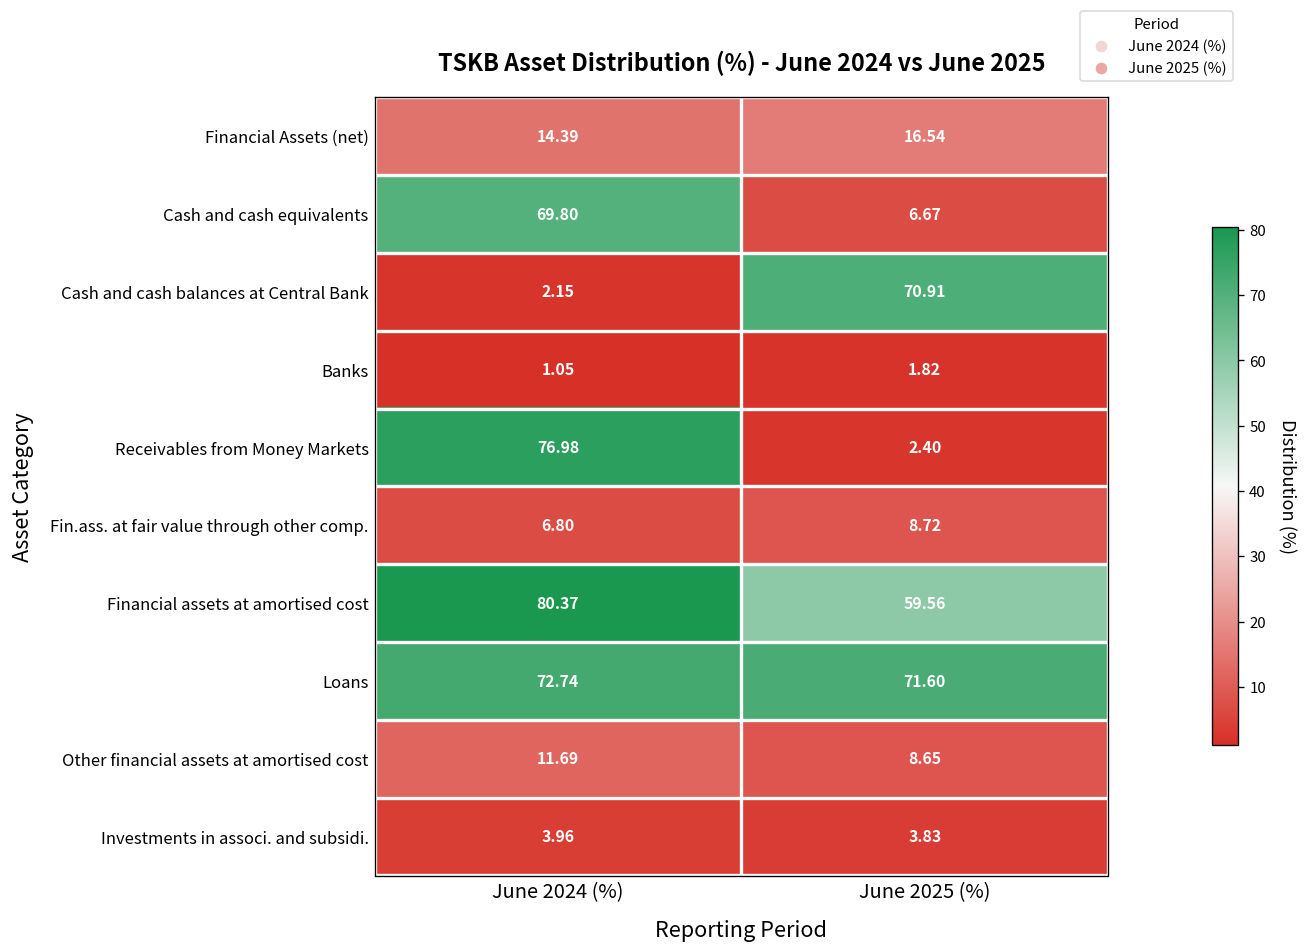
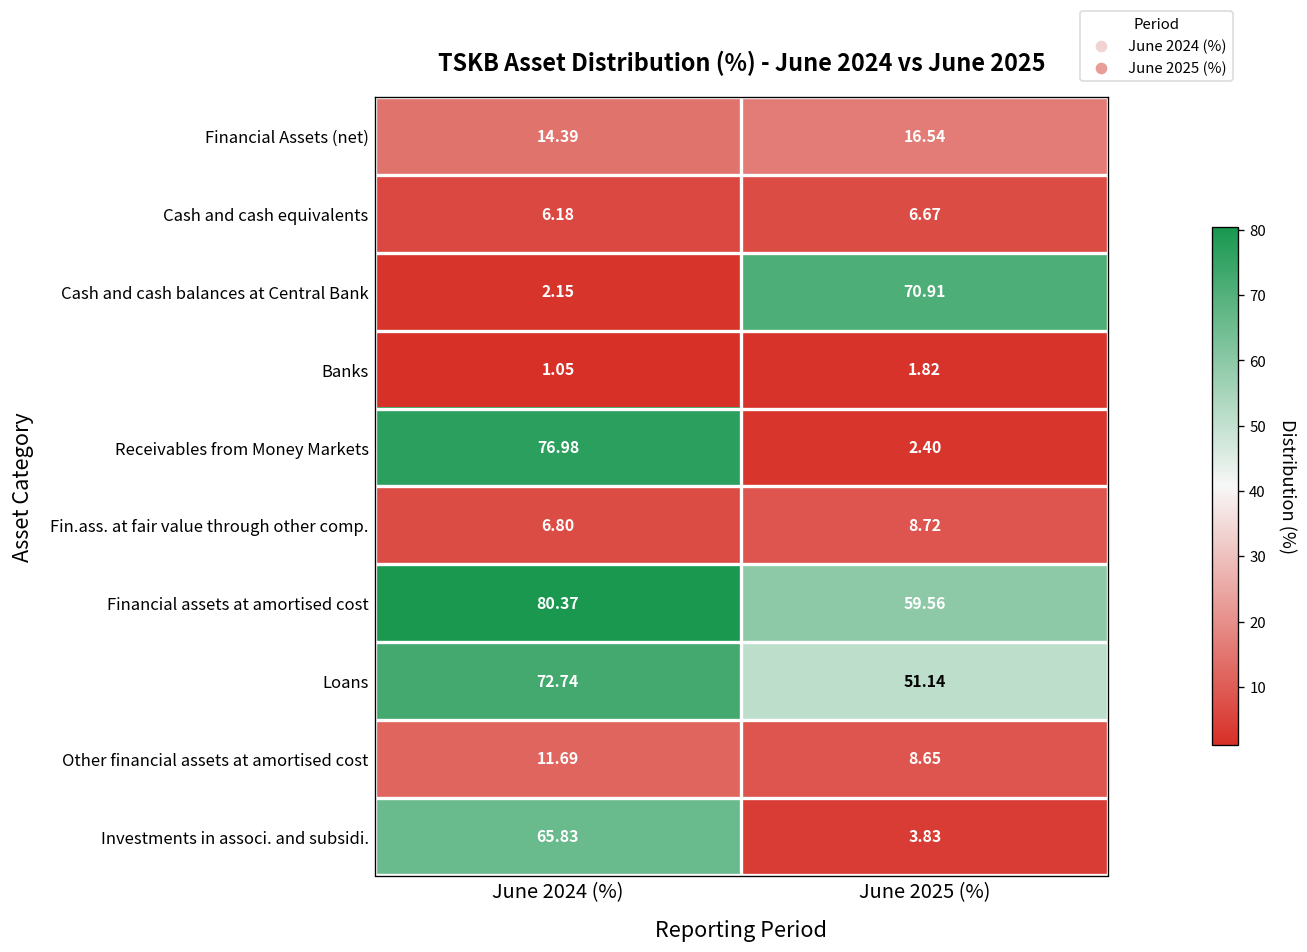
  {
    "Financial Assets (net)": {
      "June 2024 (%)": 14.39,
      "June 2025 (%)": 16.54
    },
    "Cash and cash equivalents": {
-     "June 2024 (%)": 69.80,
+     "June 2024 (%)": 6.18,
      "June 2025 (%)": 6.67
    },
    "Cash and cash balances at Central Bank": {
      "June 2024 (%)": 2.15,
      "June 2025 (%)": 70.91
    },
    "Banks": {
      "June 2024 (%)": 1.05,
      "June 2025 (%)": 1.82
    },
    "Receivables from Money Markets": {
      "June 2024 (%)": 76.98,
      "June 2025 (%)": 2.40
    },
    "Fin.ass. at fair value through other comp.": {
      "June 2024 (%)": 6.80,
      "June 2025 (%)": 8.72
    },
    "Financial assets at amortised cost": {
      "June 2024 (%)": 80.37,
      "June 2025 (%)": 59.56
    },
    "Loans": {
      "June 2024 (%)": 72.74,
-     "June 2025 (%)": 71.60
+     "June 2025 (%)": 51.14
    },
    "Other financial assets at amortised cost": {
      "June 2024 (%)": 11.69,
      "June 2025 (%)": 8.65
    },
    "Investments in associ. and subsidi.": {
-     "June 2024 (%)": 3.96,
+     "June 2024 (%)": 65.83,
      "June 2025 (%)": 3.83
    }
  }
